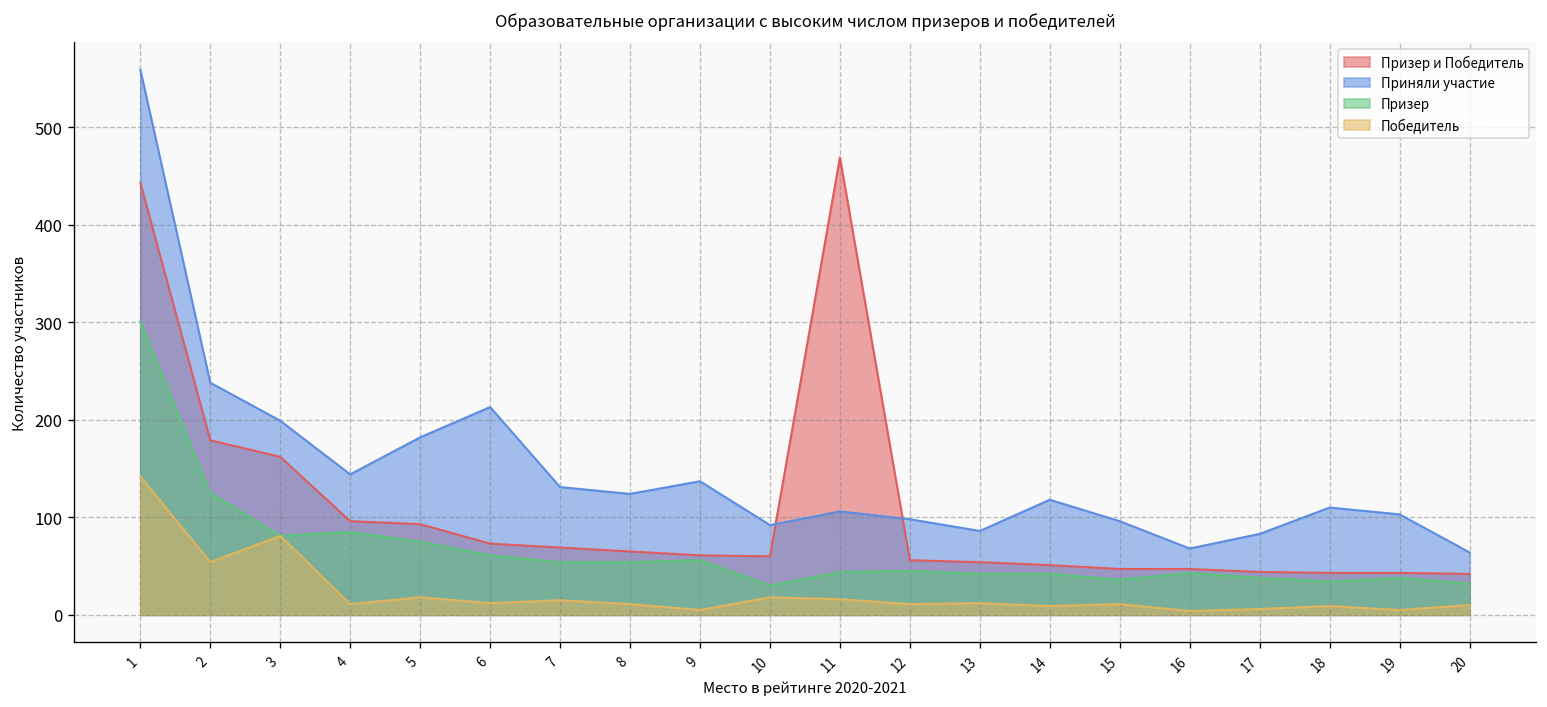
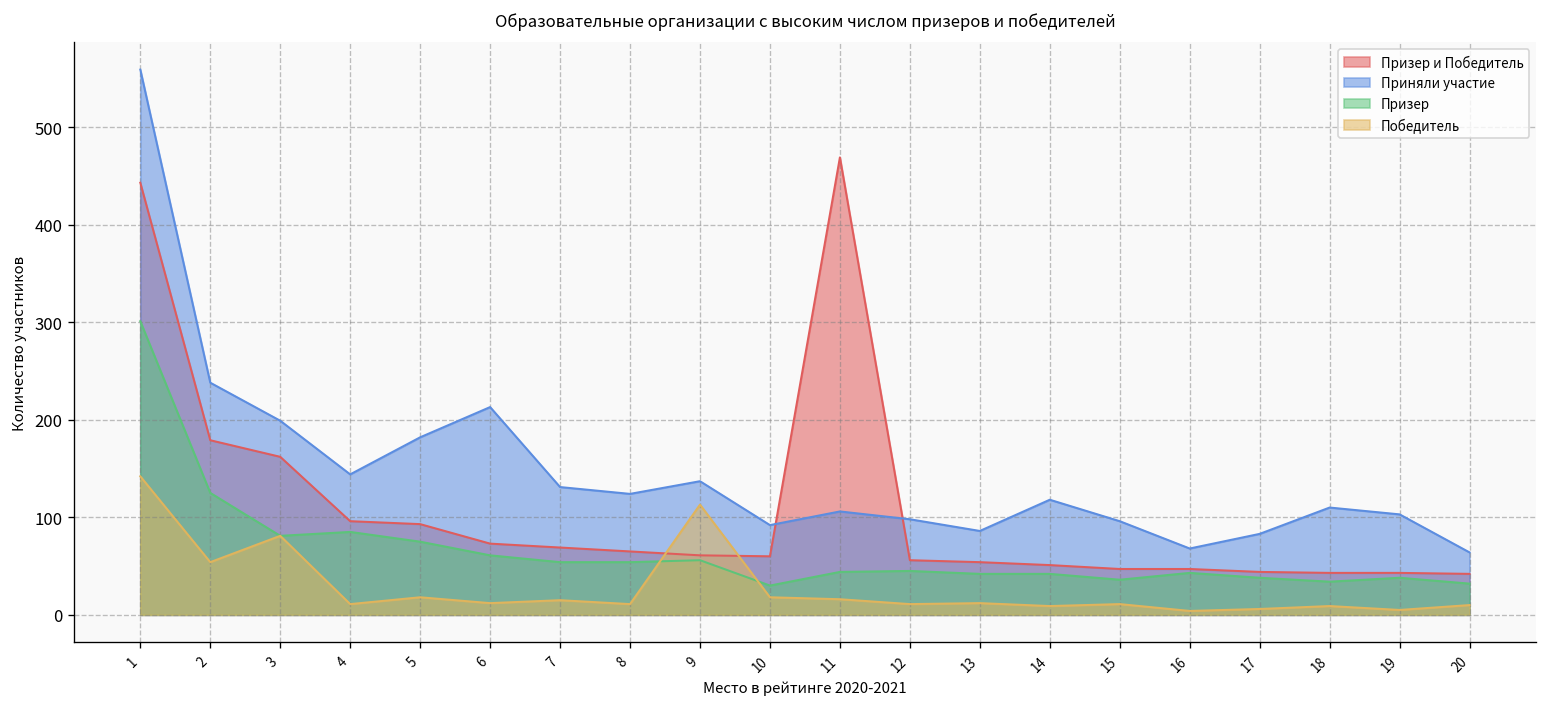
  {
    "Призер и Победитель": {
      "1": 440,
      "2": 180,
      "3": 160,
      "4": 100,
      "5": 90,
      "6": 70,
      "7": 70,
      "8": 70,
      "9": 60,
      "10": 60,
      "11": 470,
      "12": 60,
      "13": 50,
      "14": 50,
      "15": 50,
      "16": 50,
      "17": 40,
      "18": 40,
      "19": 40,
      "20": 40
    },
    "Приняли участие": {
      "1": 560,
      "2": 240,
      "3": 200,
      "4": 140,
      "5": 180,
      "6": 210,
      "7": 130,
      "8": 120,
      "9": 140,
      "10": 90,
      "11": 110,
      "12": 100,
      "13": 90,
      "14": 120,
      "15": 100,
      "16": 70,
      "17": 80,
      "18": 110,
      "19": 100,
      "20": 60
    },
    "Призер": {
      "1": 300,
      "2": 130,
      "4": 90,
      "5": 80,
      "6": 60,
      "7": 50,
      "8": 50,
      "9": 60,
      "10": 30,
      "11": 40,
      "12": 50,
      "13": 40,
      "14": 40,
      "15": 40,
      "16": 40,
      "17": 40,
      "18": 30,
      "19": 40,
      "20": 30
    },
    "Победитель": {
      "1": 140,
      "2": 50,
      "4": 10,
      "5": 20,
      "6": 10,
      "7": 20,
      "8": 10,
-     "9": 10,
+     "9": 110,
      "10": 20,
      "11": 20,
      "12": 10,
      "13": 10,
      "14": 10,
      "15": 10,
      "16": 0,
      "17": 10,
      "18": 10,
      "19": 10,
      "20": 10
    }
  }
